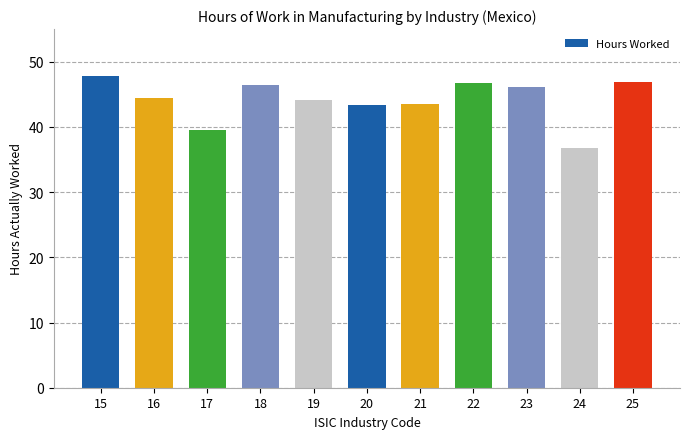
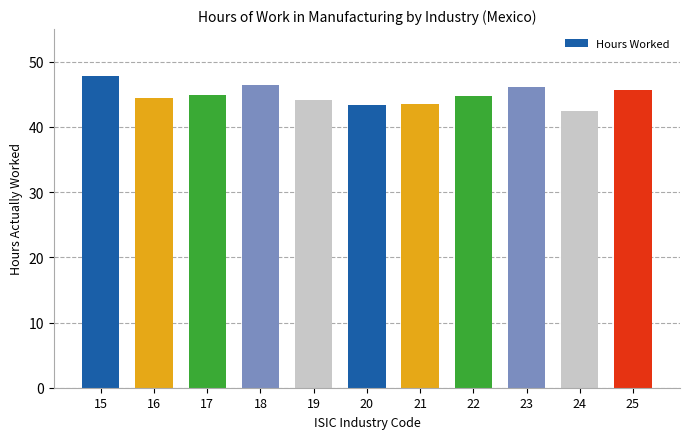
  {
    "15": 48,
    "16": 45,
-   "17": 40,
+   "17": 45,
    "18": 46,
    "19": 44,
    "20": 43,
    "21": 44,
-   "22": 47,
+   "22": 45,
    "23": 46,
-   "24": 37,
-   "25": 47
+   "24": 43,
+   "25": 46
  }
